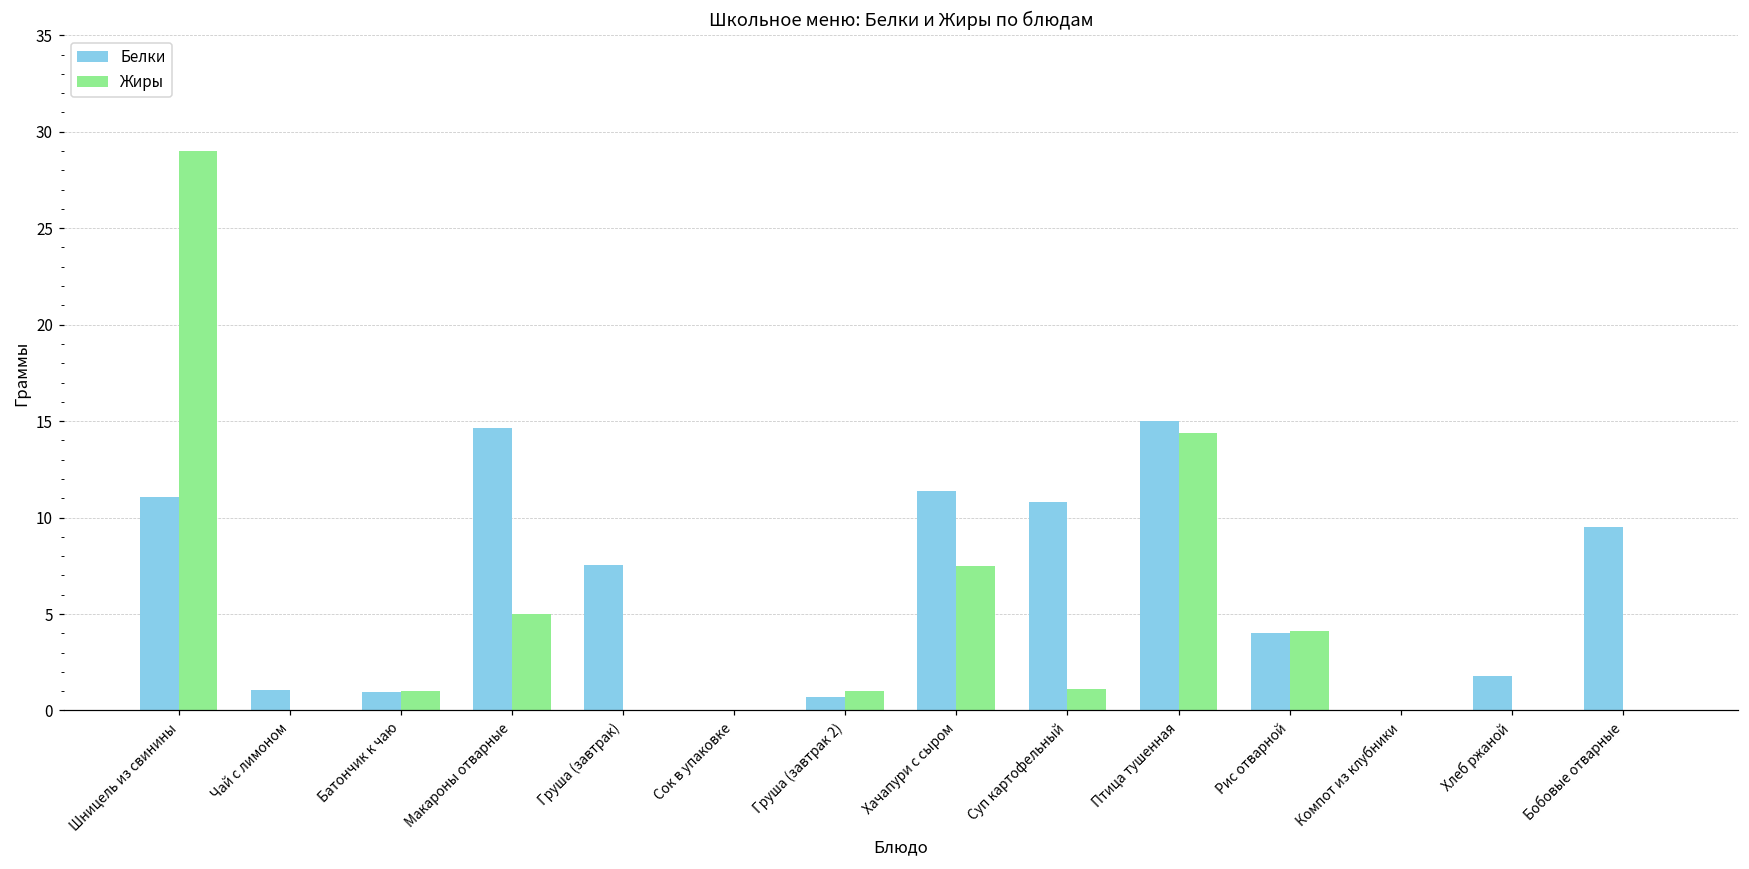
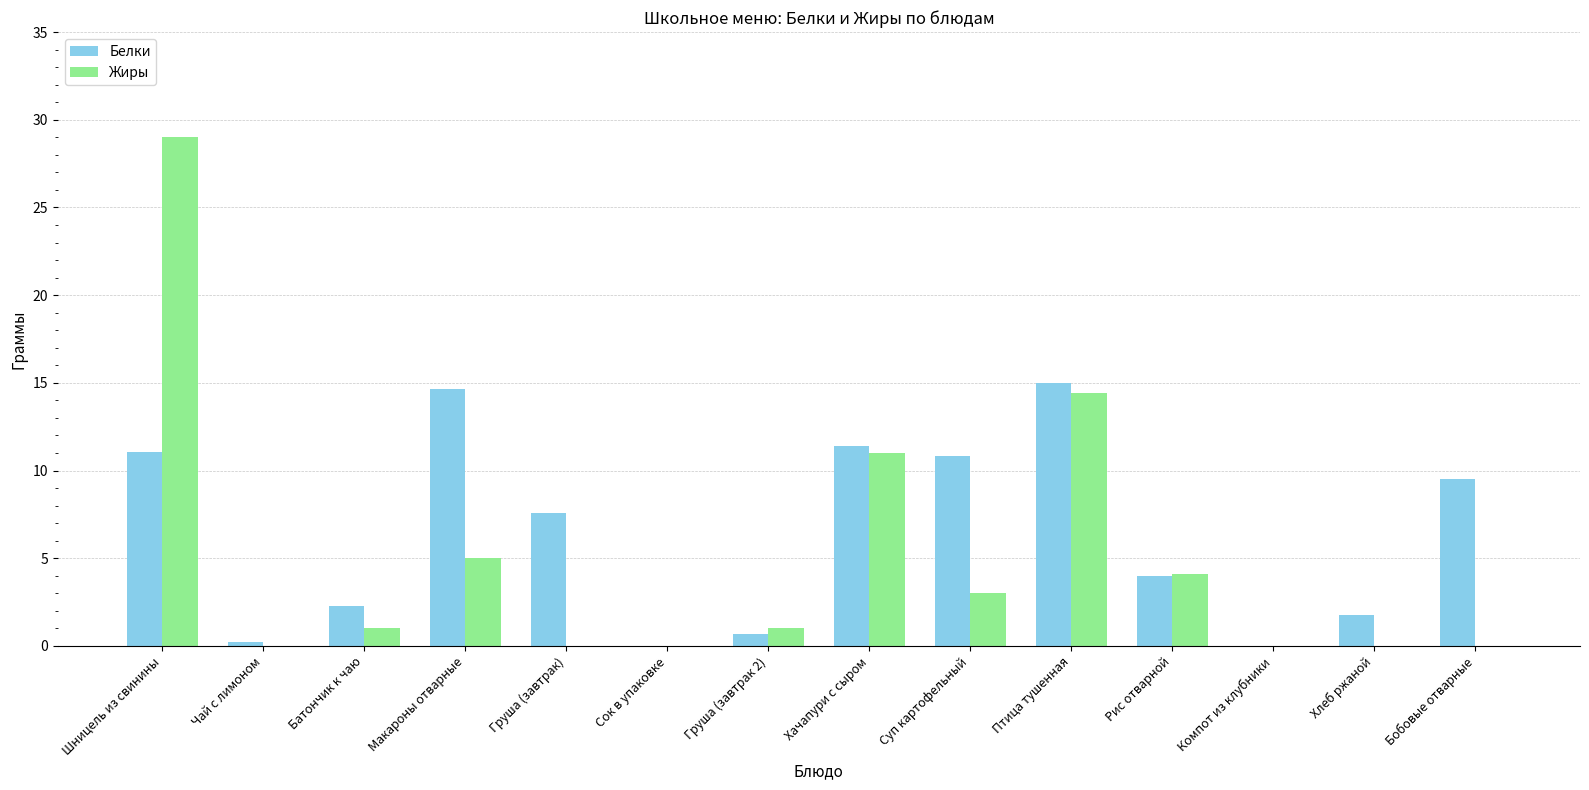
  {
    "Белки": {
      "Шницель из свинины": 11.1,
-     "Чай с лимоном": 1.1,
-     "Батончик к чаю": 1.0,
+     "Чай с лимоном": 0.3,
+     "Батончик к чаю": 2.3,
      "Макароны отварные": 14.7,
      "Груша (завтрак)": 7.6,
      "Сок в упаковке": 0.0,
      "Груша (завтрак 2)": 0.7,
      "Хачапури с сыром": 11.4,
      "Суп картофельный": 10.8,
      "Птица тушенная": 15.0,
      "Рис отварной": 4.0,
      "Компот из клубники": 0.0,
      "Хлеб ржаной": 1.8,
      "Бобовые отварные": 9.5
    },
    "Жиры": {
      "Шницель из свинины": 29.0,
      "Чай с лимоном": 0.0,
      "Батончик к чаю": 1.0,
      "Макароны отварные": 5.0,
      "Груша (завтрак)": 0.0,
      "Сок в упаковке": 0.0,
      "Груша (завтрак 2)": 1.0,
-     "Хачапури с сыром": 7.5,
-     "Суп картофельный": 1.1,
+     "Хачапури с сыром": 11.0,
+     "Суп картофельный": 3.0,
      "Птица тушенная": 14.4,
      "Рис отварной": 4.1,
      "Компот из клубники": 0.0,
      "Хлеб ржаной": 0.0,
      "Бобовые отварные": 0.0
    }
  }
